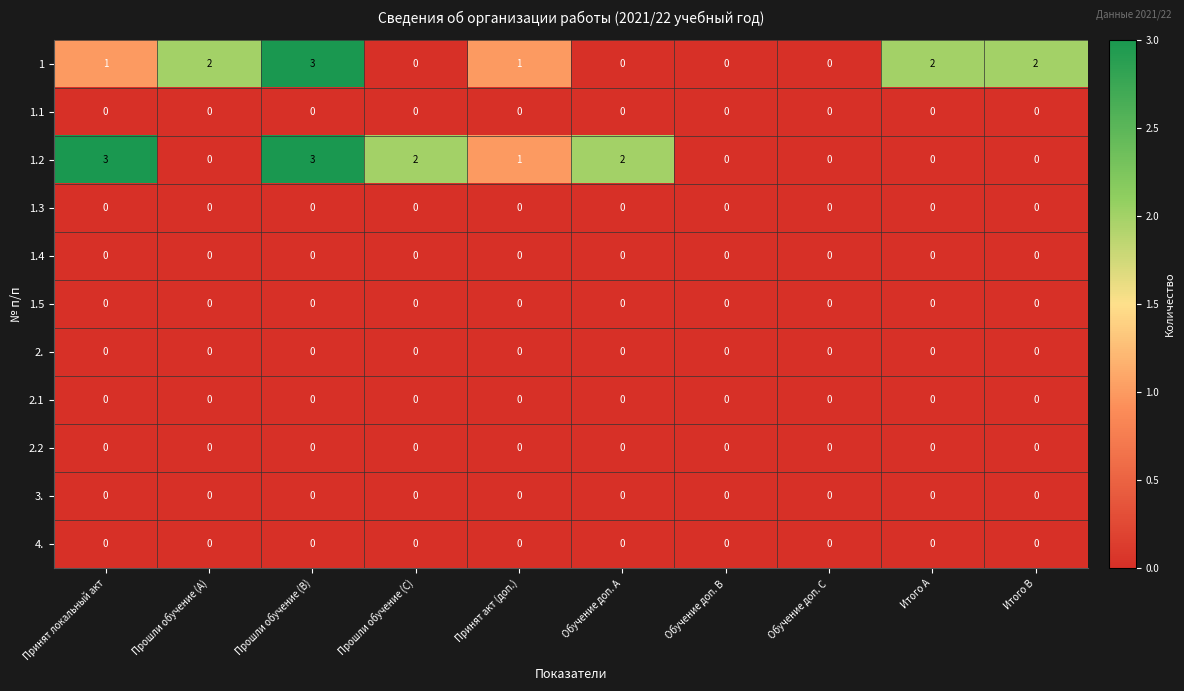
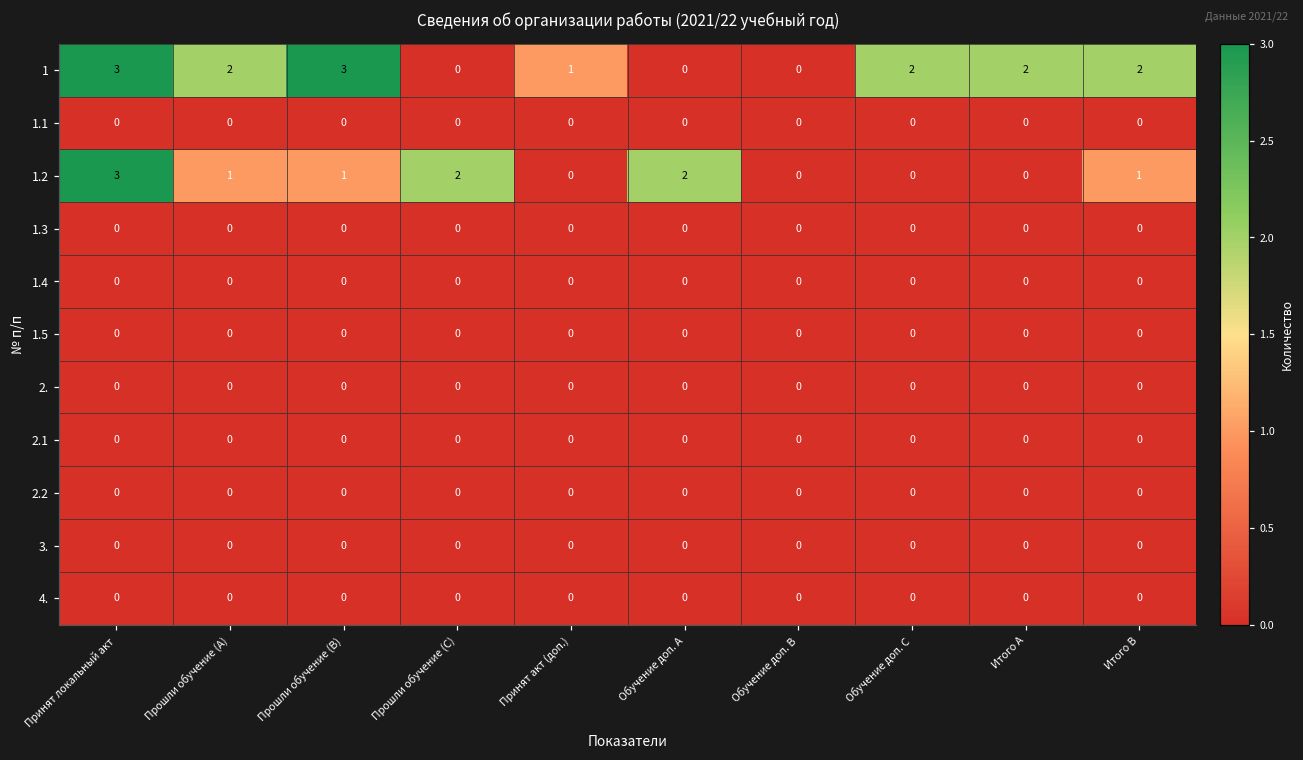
  {
    "1": {
-     "Принят локальный акт": 1,
+     "Принят локальный акт": 3,
      "Прошли обучение (A)": 2,
      "Прошли обучение (B)": 3,
      "Прошли обучение (C)": 0,
      "Принят акт (доп.)": 1,
      "Обучение доп. A": 0,
      "Обучение доп. B": 0,
-     "Обучение доп. C": 0,
+     "Обучение доп. C": 2,
      "Итого A": 2,
      "Итого B": 2
    },
    "1.1": {
      "Принят локальный акт": 0,
      "Прошли обучение (A)": 0,
      "Прошли обучение (B)": 0,
      "Прошли обучение (C)": 0,
      "Принят акт (доп.)": 0,
      "Обучение доп. A": 0,
      "Обучение доп. B": 0,
      "Обучение доп. C": 0,
      "Итого A": 0,
      "Итого B": 0
    },
    "1.2": {
      "Принят локальный акт": 3,
-     "Прошли обучение (A)": 0,
-     "Прошли обучение (B)": 3,
+     "Прошли обучение (A)": 1,
+     "Прошли обучение (B)": 1,
      "Прошли обучение (C)": 2,
-     "Принят акт (доп.)": 1,
+     "Принят акт (доп.)": 0,
      "Обучение доп. A": 2,
      "Обучение доп. B": 0,
      "Обучение доп. C": 0,
      "Итого A": 0,
-     "Итого B": 0
+     "Итого B": 1
    },
    "1.3": {
      "Принят локальный акт": 0,
      "Прошли обучение (A)": 0,
      "Прошли обучение (B)": 0,
      "Прошли обучение (C)": 0,
      "Принят акт (доп.)": 0,
      "Обучение доп. A": 0,
      "Обучение доп. B": 0,
      "Обучение доп. C": 0,
      "Итого A": 0,
      "Итого B": 0
    },
    "1.4": {
      "Принят локальный акт": 0,
      "Прошли обучение (A)": 0,
      "Прошли обучение (B)": 0,
      "Прошли обучение (C)": 0,
      "Принят акт (доп.)": 0,
      "Обучение доп. A": 0,
      "Обучение доп. B": 0,
      "Обучение доп. C": 0,
      "Итого A": 0,
      "Итого B": 0
    },
    "1.5": {
      "Принят локальный акт": 0,
      "Прошли обучение (A)": 0,
      "Прошли обучение (B)": 0,
      "Прошли обучение (C)": 0,
      "Принят акт (доп.)": 0,
      "Обучение доп. A": 0,
      "Обучение доп. B": 0,
      "Обучение доп. C": 0,
      "Итого A": 0,
      "Итого B": 0
    },
    "2.": {
      "Принят локальный акт": 0,
      "Прошли обучение (A)": 0,
      "Прошли обучение (B)": 0,
      "Прошли обучение (C)": 0,
      "Принят акт (доп.)": 0,
      "Обучение доп. A": 0,
      "Обучение доп. B": 0,
      "Обучение доп. C": 0,
      "Итого A": 0,
      "Итого B": 0
    },
    "2.1": {
      "Принят локальный акт": 0,
      "Прошли обучение (A)": 0,
      "Прошли обучение (B)": 0,
      "Прошли обучение (C)": 0,
      "Принят акт (доп.)": 0,
      "Обучение доп. A": 0,
      "Обучение доп. B": 0,
      "Обучение доп. C": 0,
      "Итого A": 0,
      "Итого B": 0
    },
    "2.2": {
      "Принят локальный акт": 0,
      "Прошли обучение (A)": 0,
      "Прошли обучение (B)": 0,
      "Прошли обучение (C)": 0,
      "Принят акт (доп.)": 0,
      "Обучение доп. A": 0,
      "Обучение доп. B": 0,
      "Обучение доп. C": 0,
      "Итого A": 0,
      "Итого B": 0
    },
    "3.": {
      "Принят локальный акт": 0,
      "Прошли обучение (A)": 0,
      "Прошли обучение (B)": 0,
      "Прошли обучение (C)": 0,
      "Принят акт (доп.)": 0,
      "Обучение доп. A": 0,
      "Обучение доп. B": 0,
      "Обучение доп. C": 0,
      "Итого A": 0,
      "Итого B": 0
    },
    "4.": {
      "Принят локальный акт": 0,
      "Прошли обучение (A)": 0,
      "Прошли обучение (B)": 0,
      "Прошли обучение (C)": 0,
      "Принят акт (доп.)": 0,
      "Обучение доп. A": 0,
      "Обучение доп. B": 0,
      "Обучение доп. C": 0,
      "Итого A": 0,
      "Итого B": 0
    }
  }
